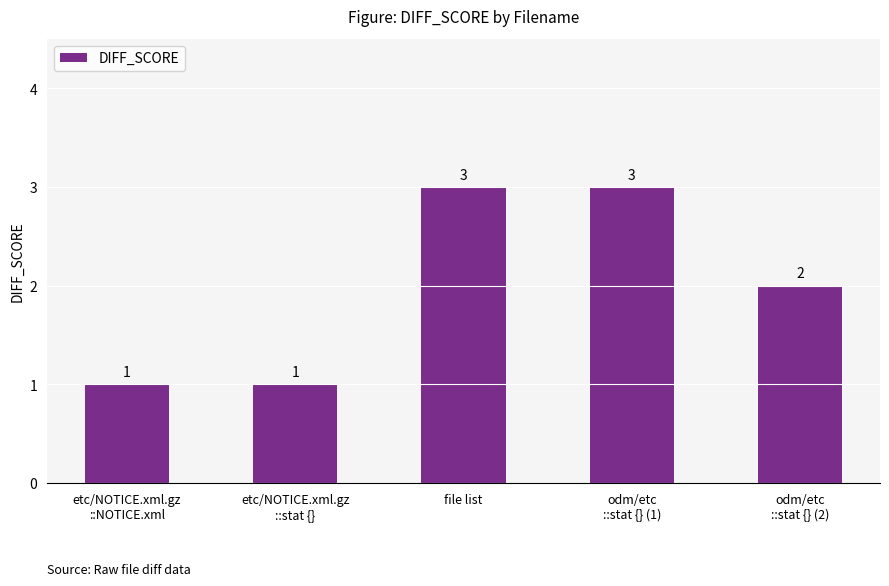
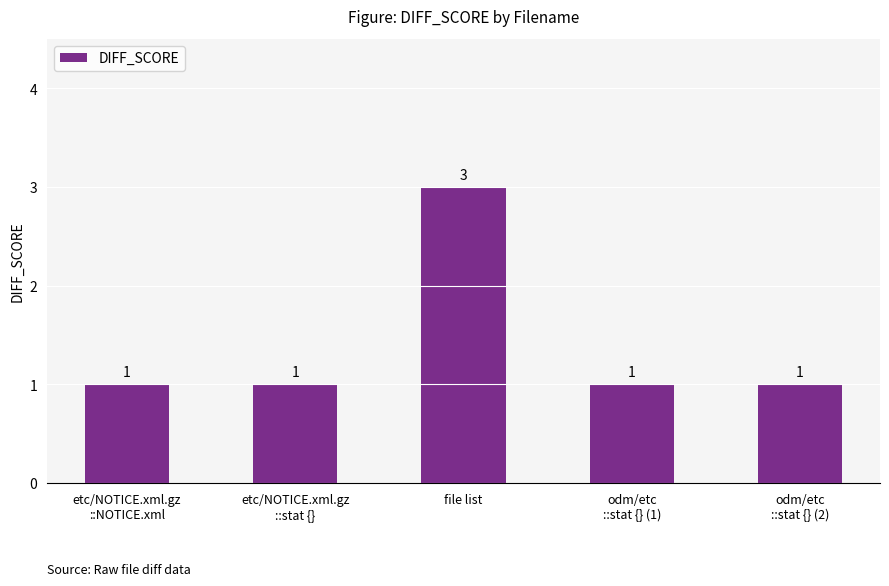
  {
    "etc/NOTICE.xml.gz ::NOTICE.xml": 1,
    "etc/NOTICE.xml.gz ::stat {}": 1,
    "file list": 3,
-   "odm/etc ::stat {} (1)": 3,
-   "odm/etc ::stat {} (2)": 2
+   "odm/etc ::stat {} (1)": 1,
+   "odm/etc ::stat {} (2)": 1
  }
